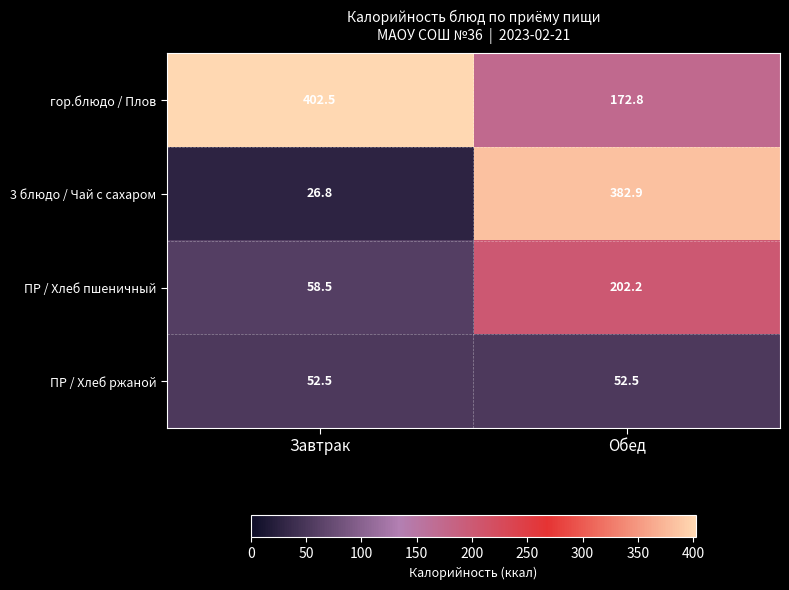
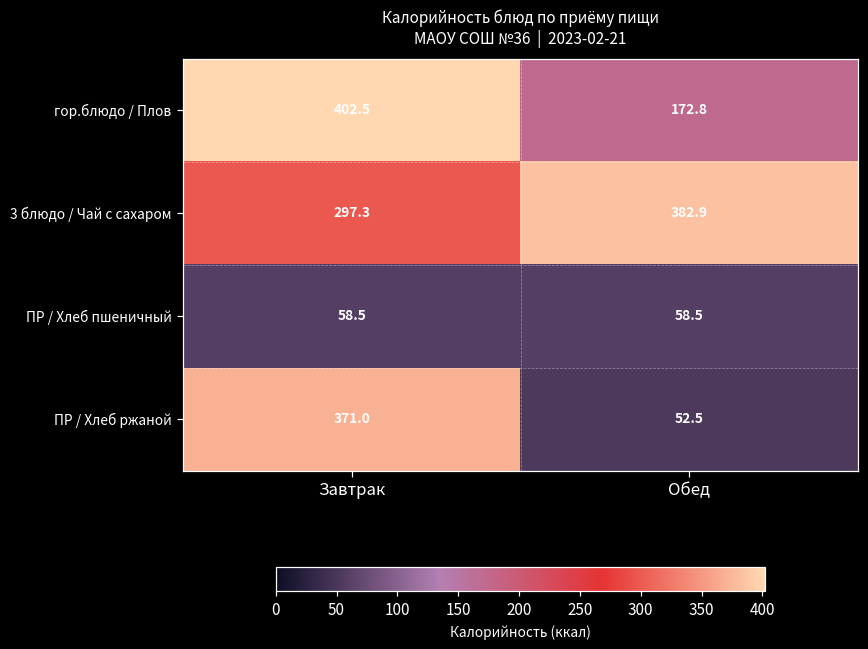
  {
    "гор.блюдо / Плов": {
      "Завтрак": 402.5,
      "Обед": 172.8
    },
    "3 блюдо / Чай с сахаром": {
-     "Завтрак": 26.8,
+     "Завтрак": 297.3,
      "Обед": 382.9
    },
    "ПР / Хлеб пшеничный": {
      "Завтрак": 58.5,
-     "Обед": 202.2
+     "Обед": 58.5
    },
    "ПР / Хлеб ржаной": {
-     "Завтрак": 52.5,
+     "Завтрак": 371.0,
      "Обед": 52.5
    }
  }
